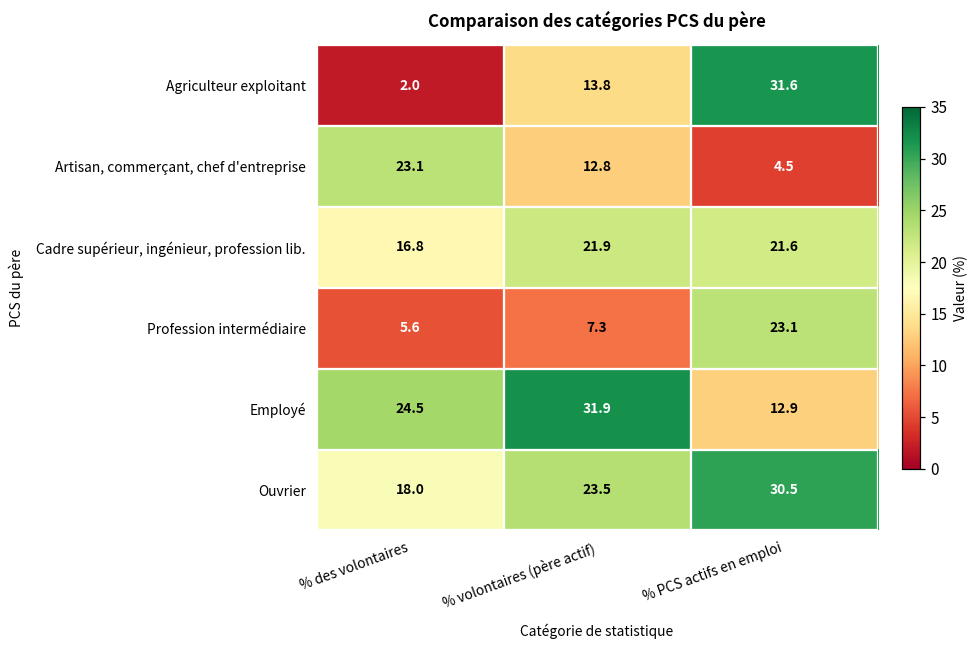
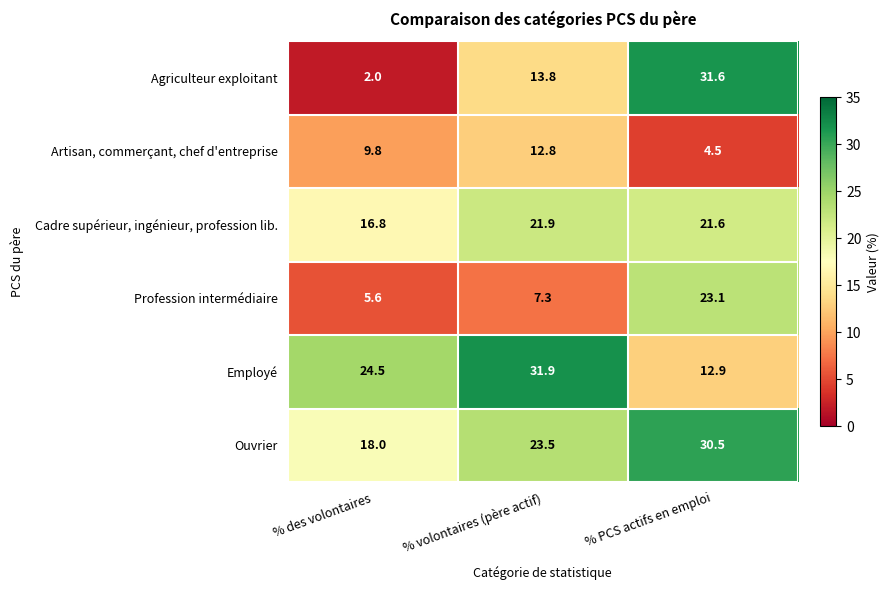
  {
    "Agriculteur exploitant": {
      "% des volontaires": 2.0,
      "% volontaires (père actif)": 13.8,
      "% PCS actifs en emploi": 31.6
    },
    "Artisan, commerçant, chef d'entreprise": {
-     "% des volontaires": 23.1,
+     "% des volontaires": 9.8,
      "% volontaires (père actif)": 12.8,
      "% PCS actifs en emploi": 4.5
    },
    "Cadre supérieur, ingénieur, profession lib.": {
      "% des volontaires": 16.8,
      "% volontaires (père actif)": 21.9,
      "% PCS actifs en emploi": 21.6
    },
    "Profession intermédiaire": {
      "% des volontaires": 5.6,
      "% volontaires (père actif)": 7.3,
      "% PCS actifs en emploi": 23.1
    },
    "Employé": {
      "% des volontaires": 24.5,
      "% volontaires (père actif)": 31.9,
      "% PCS actifs en emploi": 12.9
    },
    "Ouvrier": {
      "% des volontaires": 18.0,
      "% volontaires (père actif)": 23.5,
      "% PCS actifs en emploi": 30.5
    }
  }
